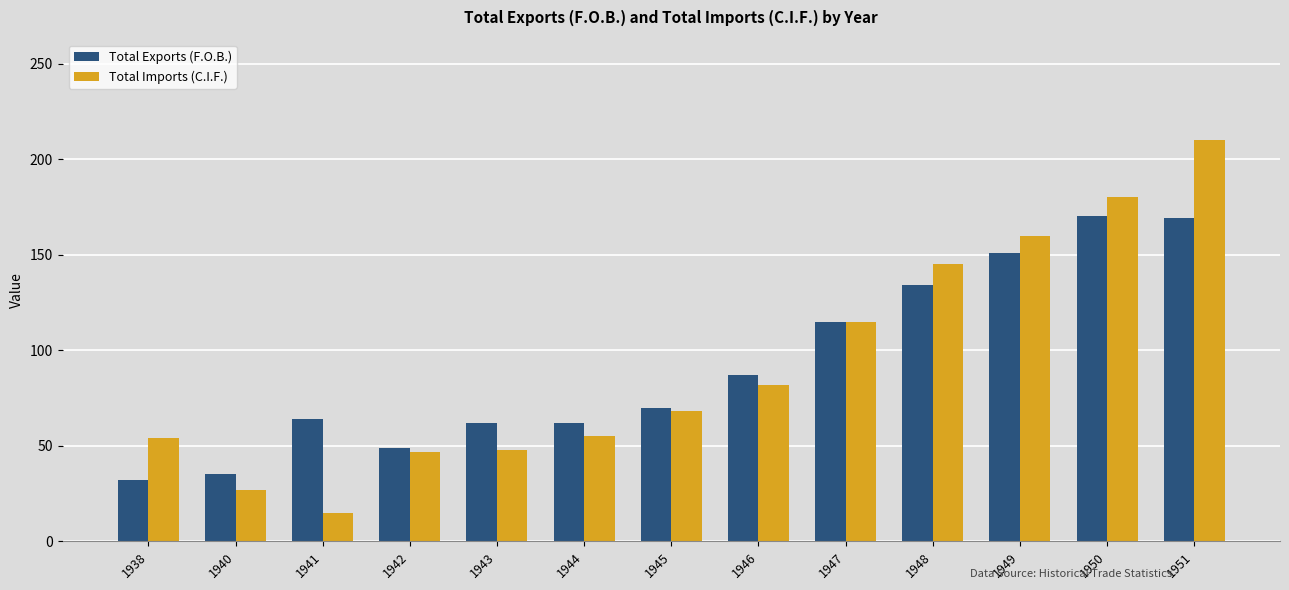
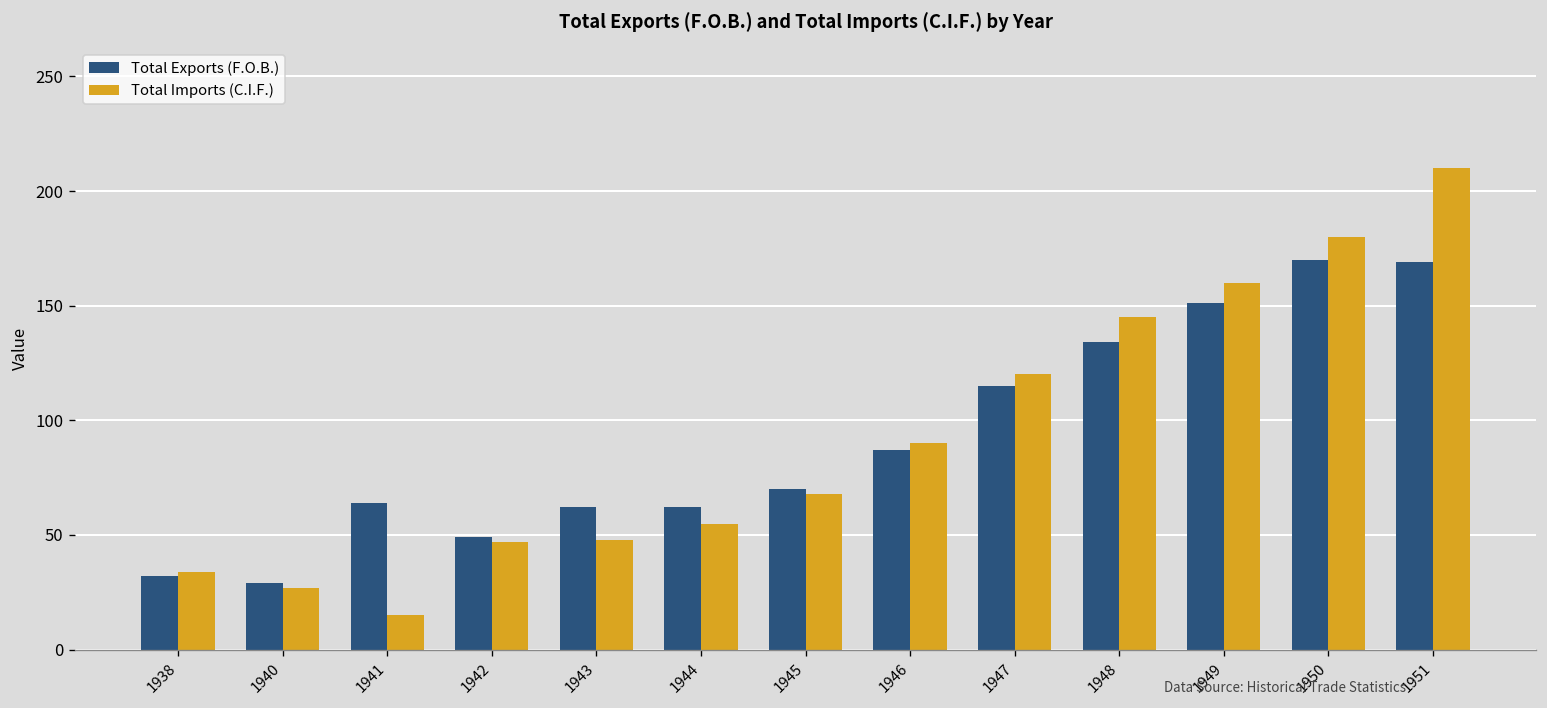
  {
    "Total Exports (F.O.B.)": {
      "1938": 32,
-     "1940": 35,
+     "1940": 29,
      "1941": 64,
      "1942": 49,
      "1943": 62,
      "1944": 62,
      "1945": 70,
      "1946": 87,
      "1947": 115,
      "1948": 134,
      "1949": 151,
      "1950": 170,
      "1951": 169
    },
    "Total Imports (C.I.F.)": {
-     "1938": 54,
+     "1938": 34,
      "1940": 27,
      "1941": 15,
      "1942": 47,
      "1943": 48,
      "1944": 55,
      "1945": 68,
-     "1946": 82,
-     "1947": 115,
+     "1946": 90,
+     "1947": 120,
      "1948": 145,
      "1949": 160,
      "1950": 180,
      "1951": 210
    }
  }
